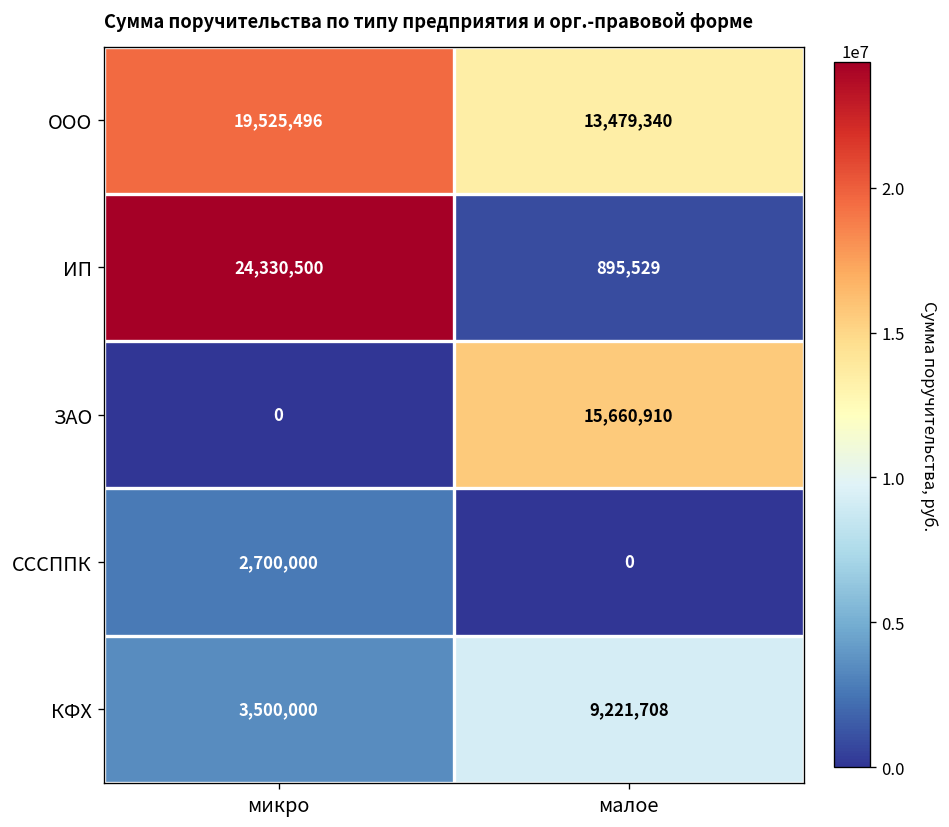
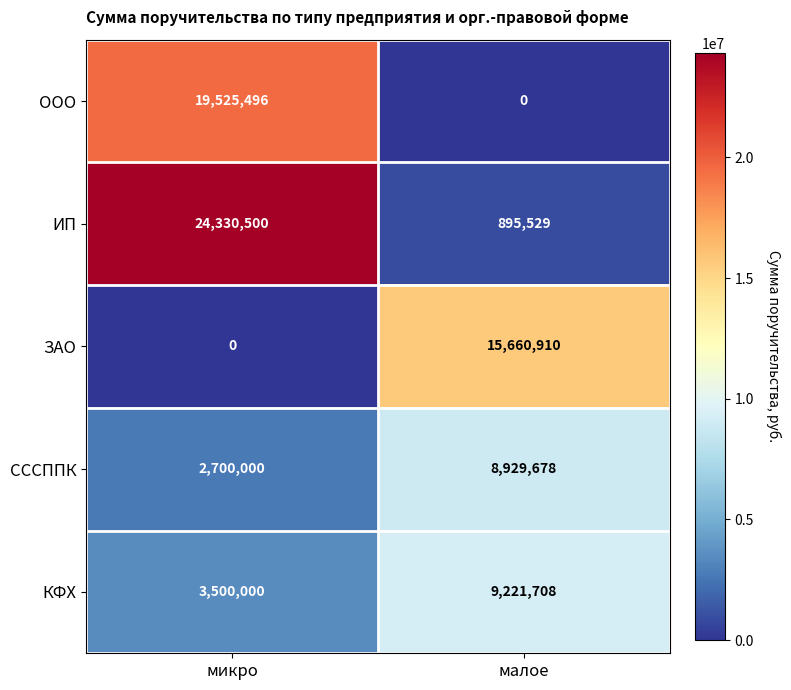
  {
    "ООО": {
      "микро": "19,525,496",
-     "малое": "13,479,340"
+     "малое": "0"
    },
    "ИП": {
      "микро": "24,330,500",
      "малое": "895,529"
    },
    "ЗАО": {
      "микро": "0",
      "малое": "15,660,910"
    },
    "СССППК": {
      "микро": "2,700,000",
-     "малое": "0"
+     "малое": "8,929,678"
    },
    "КФХ": {
      "микро": "3,500,000",
      "малое": "9,221,708"
    }
  }
